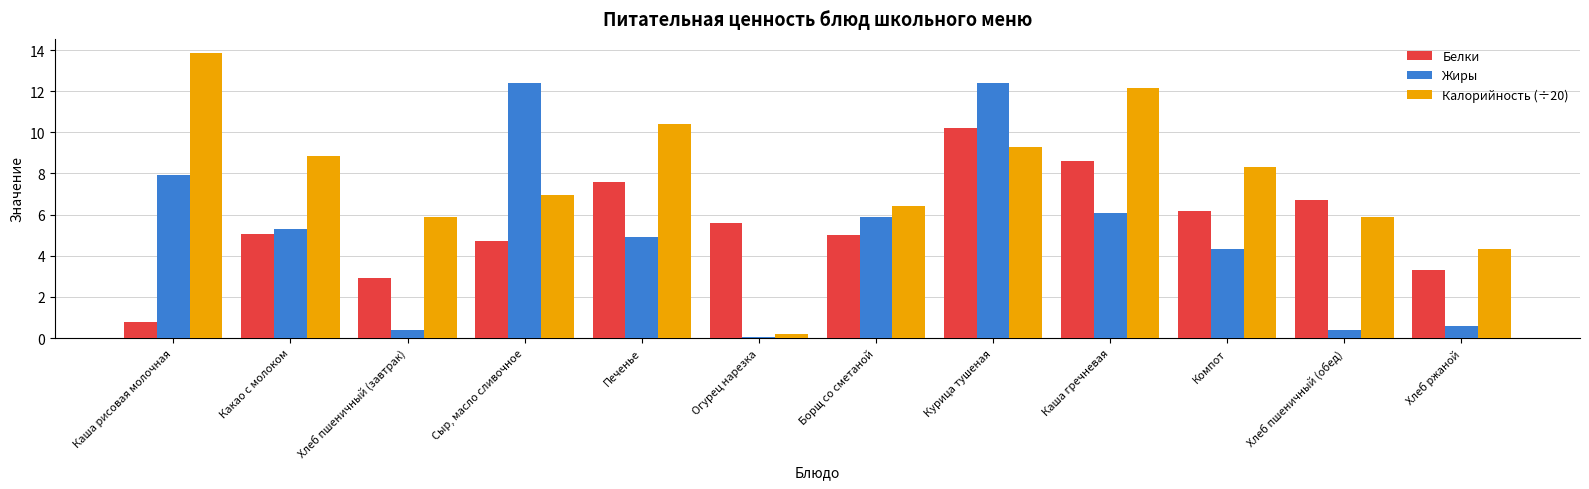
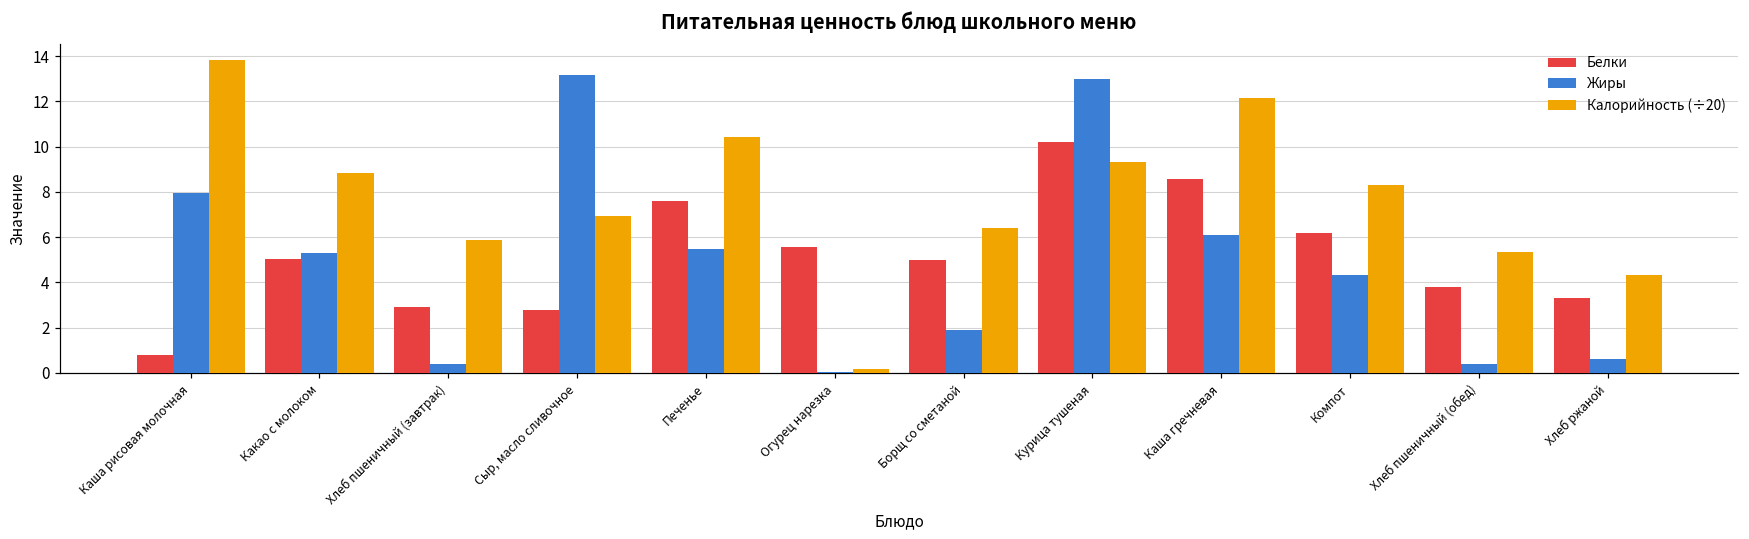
  {
    "Белки": {
      "Каша рисовая молочная": 0.8,
      "Какао с молоком": 5.1,
      "Хлеб пшеничный (завтрак)": 2.9,
-     "Сыр, масло сливочное": 4.7,
+     "Сыр, масло сливочное": 2.8,
      "Печенье": 7.6,
      "Огурец нарезка": 5.6,
      "Борщ со сметаной": 5.0,
      "Курица тушеная": 10.2,
      "Каша гречневая": 8.6,
      "Компот": 6.2,
-     "Хлеб пшеничный (обед)": 6.7,
+     "Хлеб пшеничный (обед)": 3.8,
      "Хлеб ржаной": 3.3
    },
    "Жиры": {
      "Каша рисовая молочная": 7.9,
      "Какао с молоком": 5.3,
      "Хлеб пшеничный (завтрак)": 0.4,
-     "Сыр, масло сливочное": 12.4,
-     "Печенье": 4.9,
-     "Борщ со сметаной": 5.9,
-     "Курица тушеная": 12.4,
+     "Сыр, масло сливочное": 13.2,
+     "Печенье": 5.5,
+     "Борщ со сметаной": 1.9,
+     "Курица тушеная": 13.0,
      "Каша гречневая": 6.1,
      "Компот": 4.4,
      "Хлеб пшеничный (обед)": 0.4,
      "Хлеб ржаной": 0.6
    },
    "Калорийность (÷20)": {
      "Каша рисовая молочная": 13.9,
      "Какао с молоком": 8.9,
      "Хлеб пшеничный (завтрак)": 5.9,
      "Сыр, масло сливочное": 7.0,
      "Печенье": 10.4,
      "Огурец нарезка": 0.2,
      "Борщ со сметаной": 6.4,
      "Курица тушеная": 9.3,
      "Каша гречневая": 12.2,
      "Компот": 8.3,
-     "Хлеб пшеничный (обед)": 5.9,
+     "Хлеб пшеничный (обед)": 5.3,
      "Хлеб ржаной": 4.4
    }
  }
